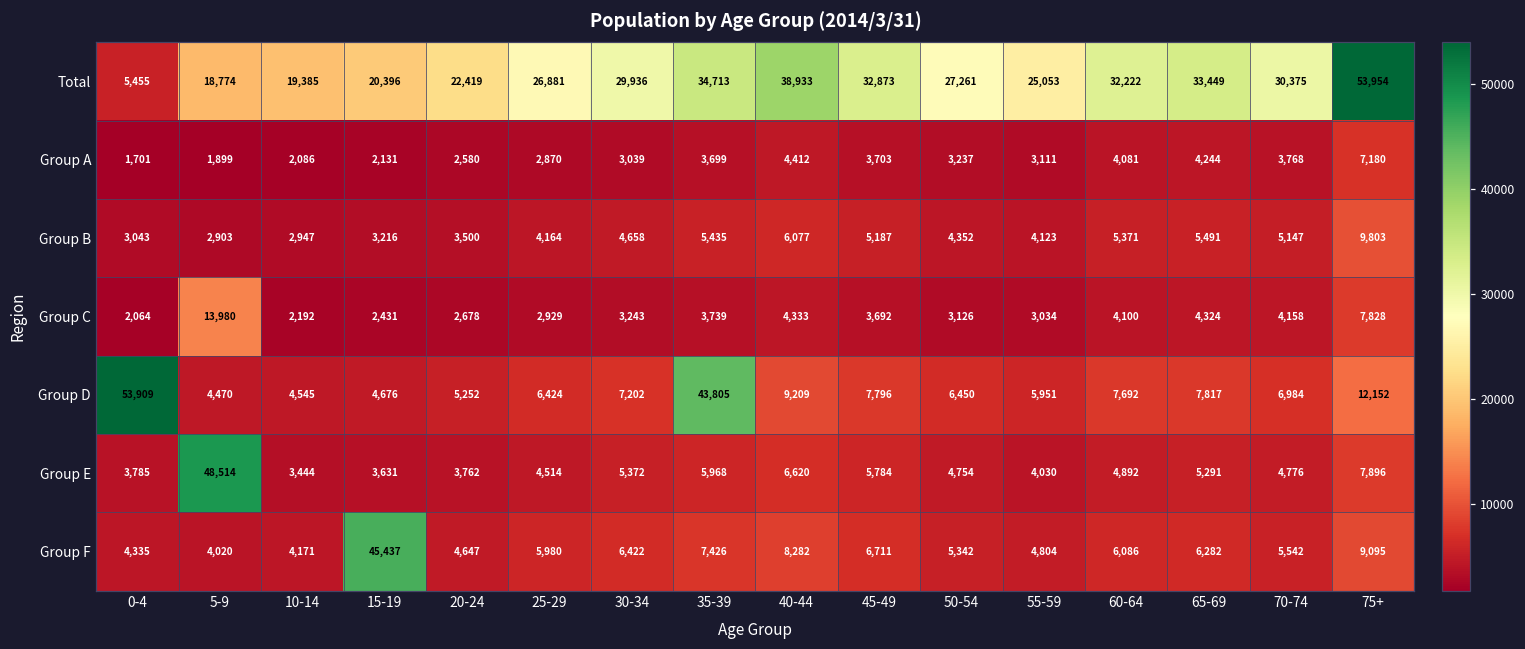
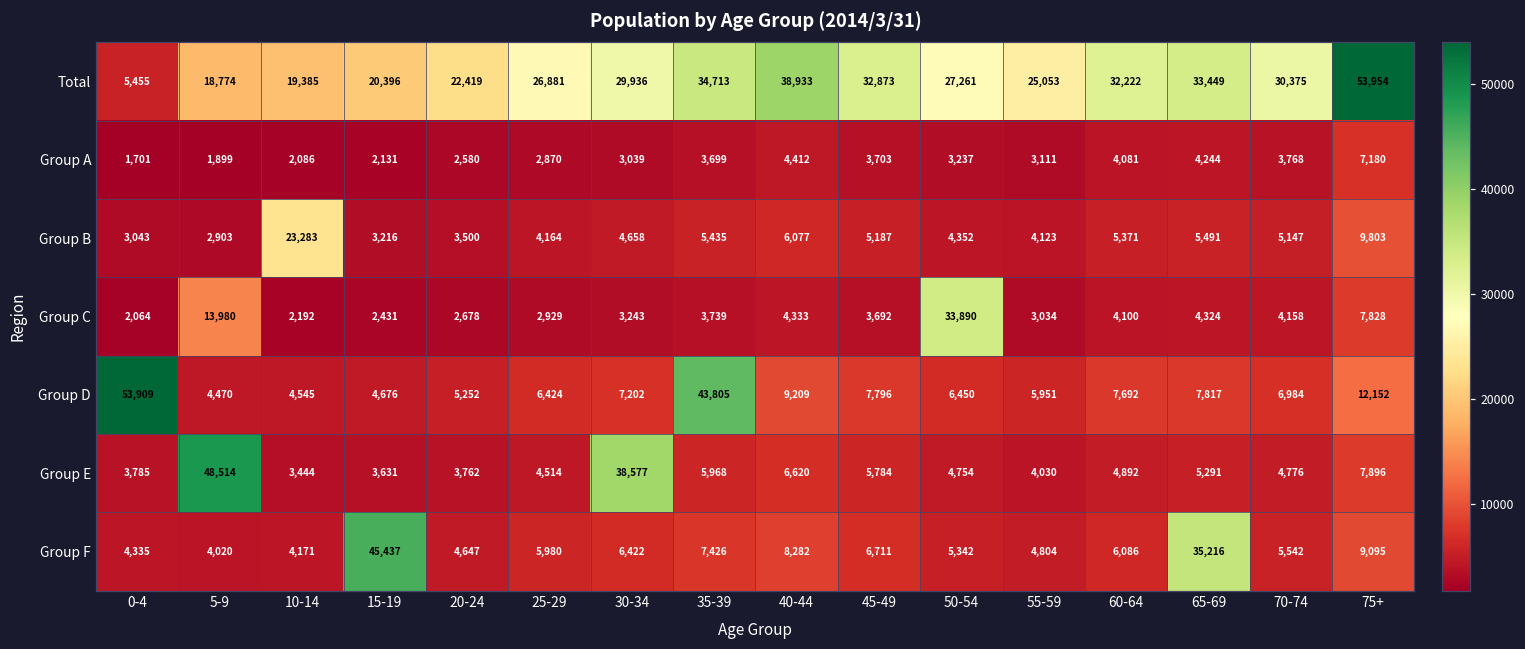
  {
    "Total": {
      "0-4": "5,455",
      "5-9": "18,774",
      "10-14": "19,385",
      "15-19": "20,396",
      "20-24": "22,419",
      "25-29": "26,881",
      "30-34": "29,936",
      "35-39": "34,713",
      "40-44": "38,933",
      "45-49": "32,873",
      "50-54": "27,261",
      "55-59": "25,053",
      "60-64": "32,222",
      "65-69": "33,449",
      "70-74": "30,375",
      "75+": "53,954"
    },
    "Group A": {
      "0-4": "1,701",
      "5-9": "1,899",
      "10-14": "2,086",
      "15-19": "2,131",
      "20-24": "2,580",
      "25-29": "2,870",
      "30-34": "3,039",
      "35-39": "3,699",
      "40-44": "4,412",
      "45-49": "3,703",
      "50-54": "3,237",
      "55-59": "3,111",
      "60-64": "4,081",
      "65-69": "4,244",
      "70-74": "3,768",
      "75+": "7,180"
    },
    "Group B": {
      "0-4": "3,043",
      "5-9": "2,903",
-     "10-14": "2,947",
+     "10-14": "23,283",
      "15-19": "3,216",
      "20-24": "3,500",
      "25-29": "4,164",
      "30-34": "4,658",
      "35-39": "5,435",
      "40-44": "6,077",
      "45-49": "5,187",
      "50-54": "4,352",
      "55-59": "4,123",
      "60-64": "5,371",
      "65-69": "5,491",
      "70-74": "5,147",
      "75+": "9,803"
    },
    "Group C": {
      "0-4": "2,064",
      "5-9": "13,980",
      "10-14": "2,192",
      "15-19": "2,431",
      "20-24": "2,678",
      "25-29": "2,929",
      "30-34": "3,243",
      "35-39": "3,739",
      "40-44": "4,333",
      "45-49": "3,692",
-     "50-54": "3,126",
+     "50-54": "33,890",
      "55-59": "3,034",
      "60-64": "4,100",
      "65-69": "4,324",
      "70-74": "4,158",
      "75+": "7,828"
    },
    "Group D": {
      "0-4": "53,909",
      "5-9": "4,470",
      "10-14": "4,545",
      "15-19": "4,676",
      "20-24": "5,252",
      "25-29": "6,424",
      "30-34": "7,202",
      "35-39": "43,805",
      "40-44": "9,209",
      "45-49": "7,796",
      "50-54": "6,450",
      "55-59": "5,951",
      "60-64": "7,692",
      "65-69": "7,817",
      "70-74": "6,984",
      "75+": "12,152"
    },
    "Group E": {
      "0-4": "3,785",
      "5-9": "48,514",
      "10-14": "3,444",
      "15-19": "3,631",
      "20-24": "3,762",
      "25-29": "4,514",
-     "30-34": "5,372",
+     "30-34": "38,577",
      "35-39": "5,968",
      "40-44": "6,620",
      "45-49": "5,784",
      "50-54": "4,754",
      "55-59": "4,030",
      "60-64": "4,892",
      "65-69": "5,291",
      "70-74": "4,776",
      "75+": "7,896"
    },
    "Group F": {
      "0-4": "4,335",
      "5-9": "4,020",
      "10-14": "4,171",
      "15-19": "45,437",
      "20-24": "4,647",
      "25-29": "5,980",
      "30-34": "6,422",
      "35-39": "7,426",
      "40-44": "8,282",
      "45-49": "6,711",
      "50-54": "5,342",
      "55-59": "4,804",
      "60-64": "6,086",
-     "65-69": "6,282",
+     "65-69": "35,216",
      "70-74": "5,542",
      "75+": "9,095"
    }
  }
